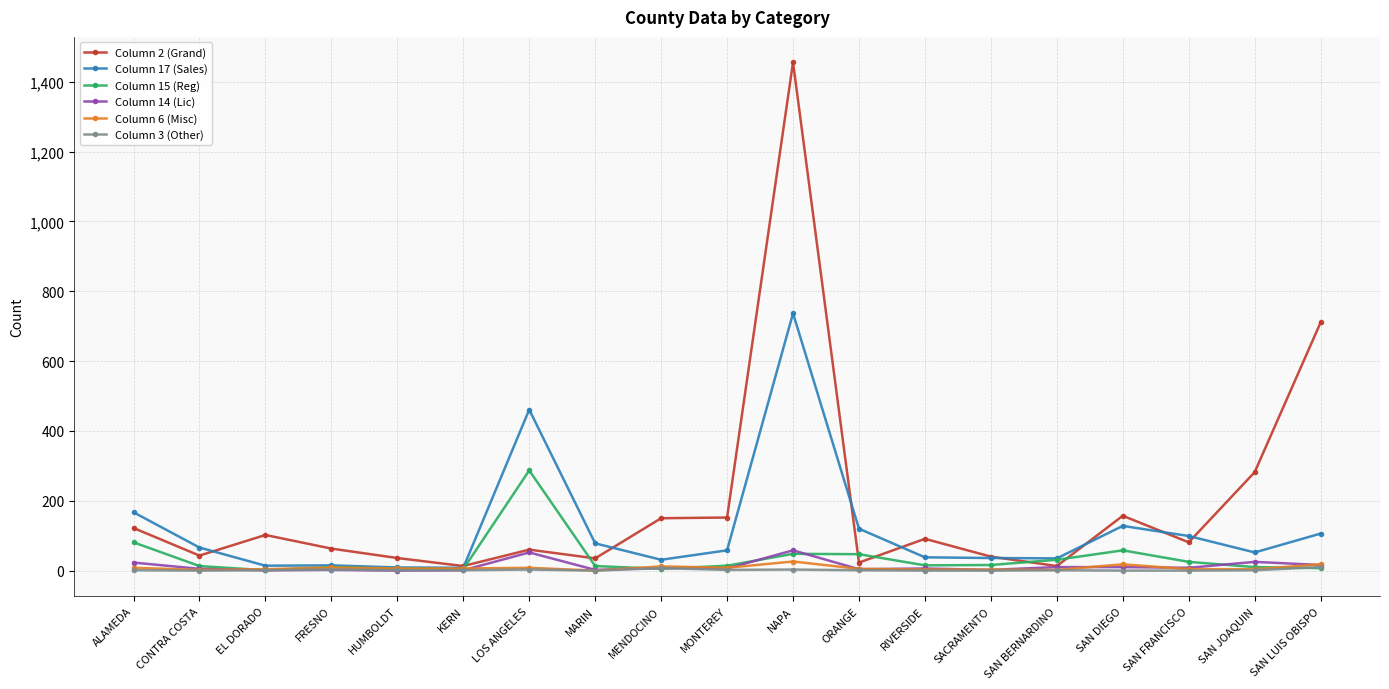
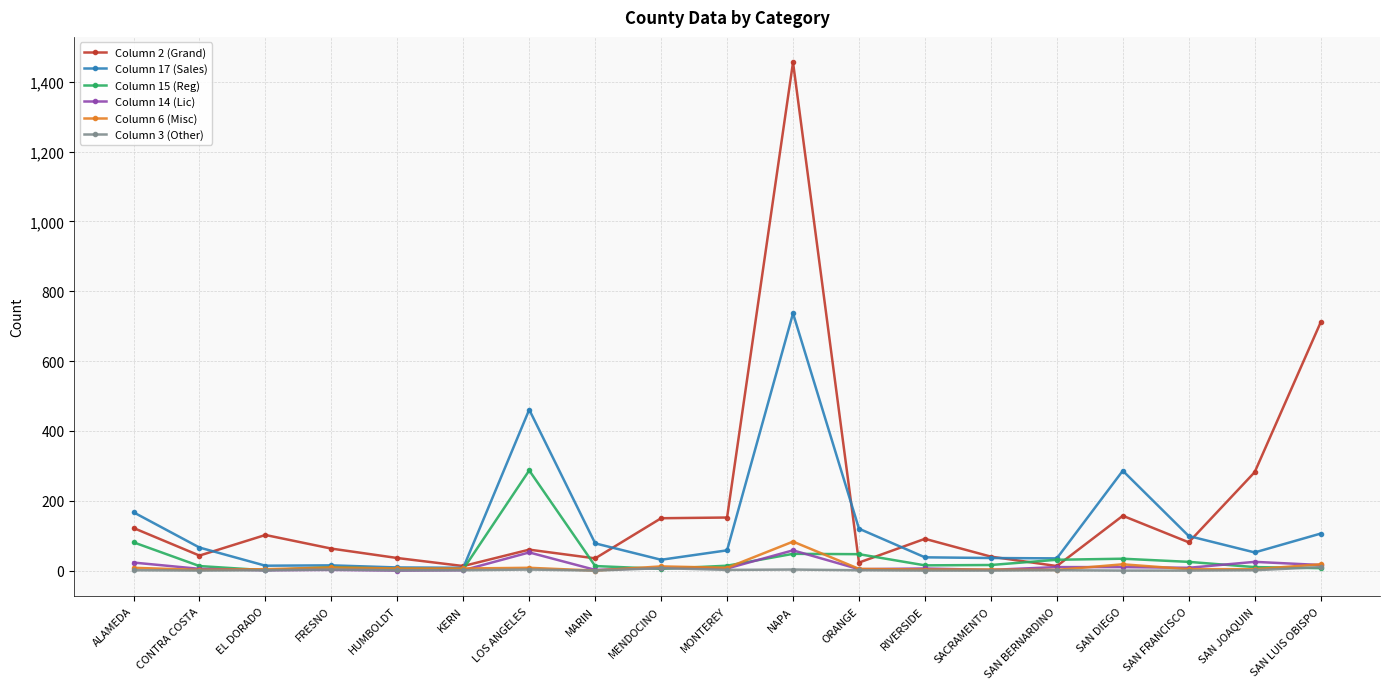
  {
    "Column 2 (Grand)": {
      "ALAMEDA": "120",
      "CONTRA COSTA": "40",
      "EL DORADO": "100",
      "FRESNO": "60",
      "HUMBOLDT": "40",
      "LOS ANGELES": "60",
      "MARIN": "40",
      "MENDOCINO": "150",
      "MONTEREY": "150",
      "NAPA": "1,460",
      "ORANGE": "20",
      "RIVERSIDE": "90",
      "SAN DIEGO": "160",
      "SAN FRANCISCO": "80",
      "SAN JOAQUIN": "280",
      "SAN LUIS OBISPO": "710"
    },
    "Column 17 (Sales)": {
      "ALAMEDA": "170",
      "CONTRA COSTA": "70",
      "EL DORADO": "10",
      "LOS ANGELES": "460",
      "MARIN": "80",
      "MENDOCINO": "30",
      "MONTEREY": "60",
      "NAPA": "740",
      "ORANGE": "120",
      "RIVERSIDE": "40",
-     "SAN DIEGO": "130",
+     "SAN DIEGO": "290",
      "SAN FRANCISCO": "100",
      "SAN JOAQUIN": "50",
      "SAN LUIS OBISPO": "110"
    },
    "Column 15 (Reg)": {
      "ALAMEDA": "80",
      "CONTRA COSTA": "10",
      "LOS ANGELES": "290",
      "MARIN": "10",
      "NAPA": "50",
      "ORANGE": "50",
      "RIVERSIDE": "20",
      "SACRAMENTO": "20",
-     "SAN DIEGO": "60",
+     "SAN DIEGO": "30",
      "SAN FRANCISCO": "30"
    },
    "Column 14 (Lic)": {
      "ALAMEDA": "20",
      "LOS ANGELES": "50",
      "NAPA": "60",
      "SAN DIEGO": "10",
      "SAN JOAQUIN": "30"
    },
    "Column 6 (Misc)": {
-     "NAPA": "30",
+     "NAPA": "80",
      "SAN DIEGO": "20"
    },
    "Column 3 (Other)": {
      "NAPA": "0",
      "SAN DIEGO": "0"
    }
  }
